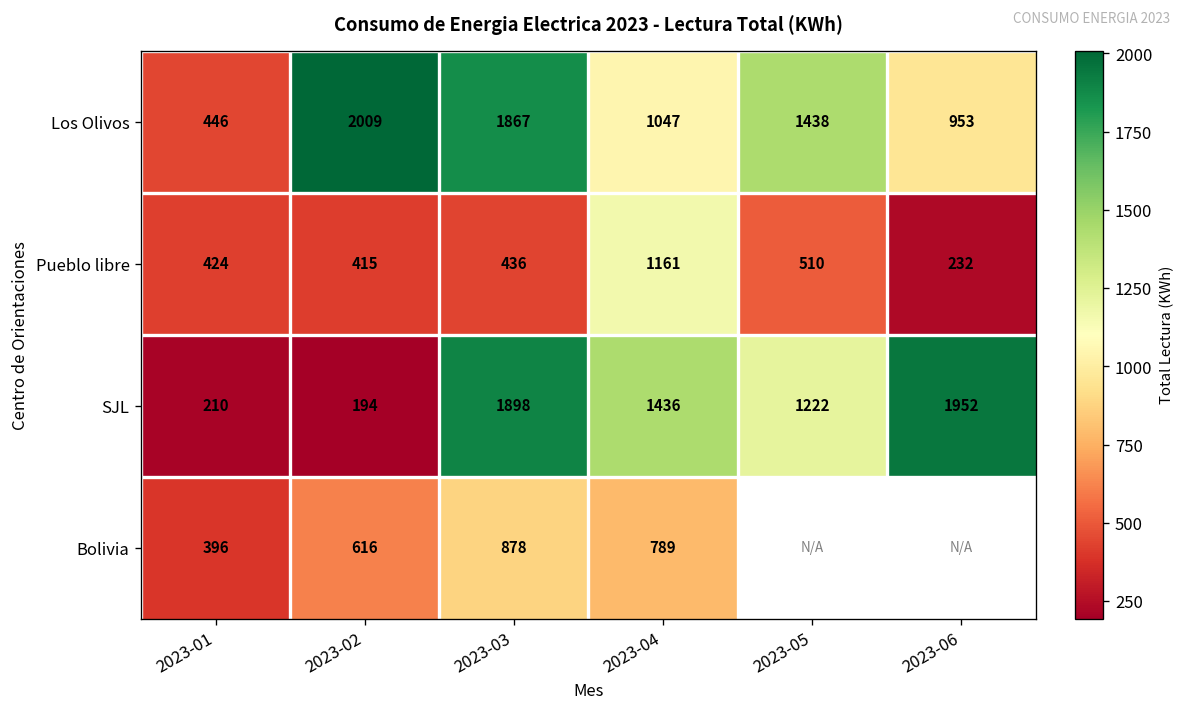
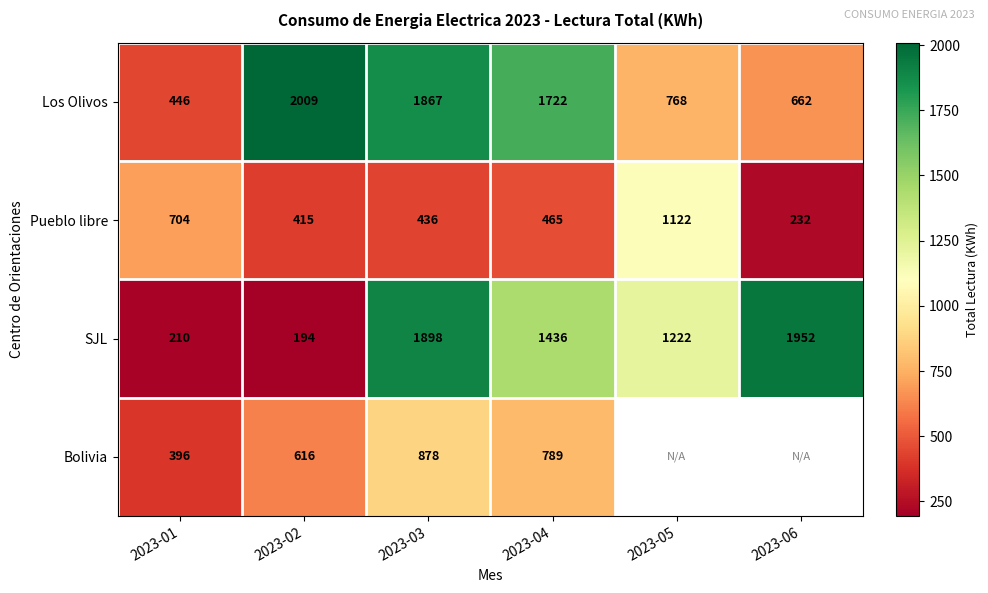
  {
    "Los Olivos": {
      "2023-01": 446,
      "2023-02": 2009,
      "2023-03": 1867,
-     "2023-04": 1047,
-     "2023-05": 1438,
-     "2023-06": 953
+     "2023-04": 1722,
+     "2023-05": 768,
+     "2023-06": 662
    },
    "Pueblo libre": {
-     "2023-01": 424,
+     "2023-01": 704,
      "2023-02": 415,
      "2023-03": 436,
-     "2023-04": 1161,
-     "2023-05": 510,
+     "2023-04": 465,
+     "2023-05": 1122,
      "2023-06": 232
    },
    "SJL": {
      "2023-01": 210,
      "2023-02": 194,
      "2023-03": 1898,
      "2023-04": 1436,
      "2023-05": 1222,
      "2023-06": 1952
    },
    "Bolivia": {
      "2023-01": 396,
      "2023-02": 616,
      "2023-03": 878,
      "2023-04": 789
    }
  }
